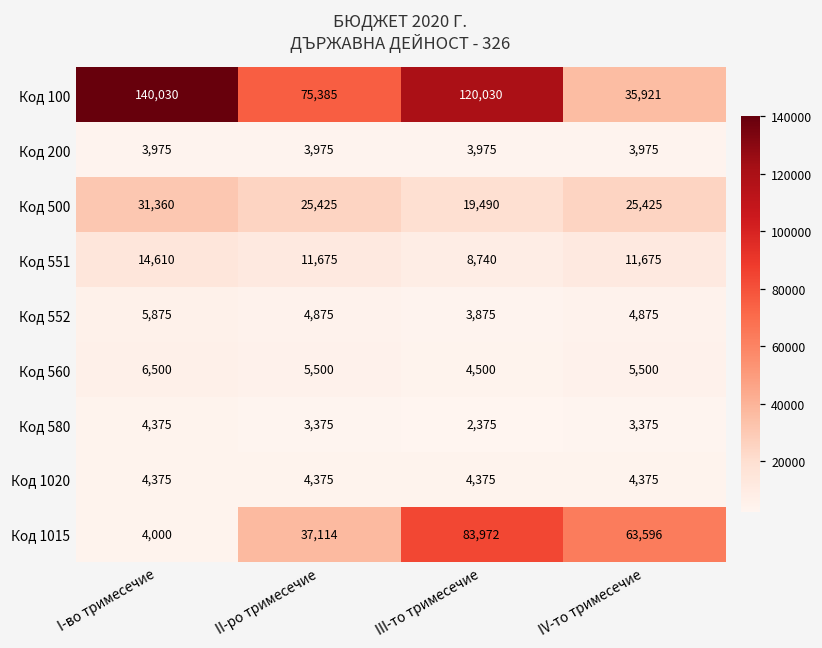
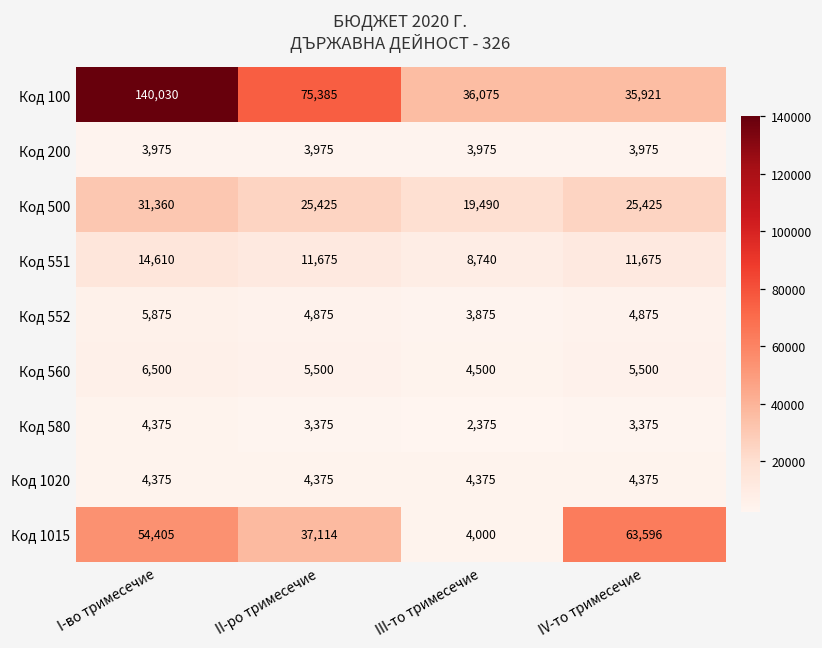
  {
    "Код 100": {
      "I-во тримесечие": "140,030",
      "II-ро тримесечие": "75,385",
-     "III-то тримесечие": "120,030",
+     "III-то тримесечие": "36,075",
      "IV-то тримесечие": "35,921"
    },
    "Код 200": {
      "I-во тримесечие": "3,975",
      "II-ро тримесечие": "3,975",
      "III-то тримесечие": "3,975",
      "IV-то тримесечие": "3,975"
    },
    "Код 500": {
      "I-во тримесечие": "31,360",
      "II-ро тримесечие": "25,425",
      "III-то тримесечие": "19,490",
      "IV-то тримесечие": "25,425"
    },
    "Код 551": {
      "I-во тримесечие": "14,610",
      "II-ро тримесечие": "11,675",
      "III-то тримесечие": "8,740",
      "IV-то тримесечие": "11,675"
    },
    "Код 552": {
      "I-во тримесечие": "5,875",
      "II-ро тримесечие": "4,875",
      "III-то тримесечие": "3,875",
      "IV-то тримесечие": "4,875"
    },
    "Код 560": {
      "I-во тримесечие": "6,500",
      "II-ро тримесечие": "5,500",
      "III-то тримесечие": "4,500",
      "IV-то тримесечие": "5,500"
    },
    "Код 580": {
      "I-во тримесечие": "4,375",
      "II-ро тримесечие": "3,375",
      "III-то тримесечие": "2,375",
      "IV-то тримесечие": "3,375"
    },
    "Код 1020": {
      "I-во тримесечие": "4,375",
      "II-ро тримесечие": "4,375",
      "III-то тримесечие": "4,375",
      "IV-то тримесечие": "4,375"
    },
    "Код 1015": {
-     "I-во тримесечие": "4,000",
+     "I-во тримесечие": "54,405",
      "II-ро тримесечие": "37,114",
-     "III-то тримесечие": "83,972",
+     "III-то тримесечие": "4,000",
      "IV-то тримесечие": "63,596"
    }
  }
